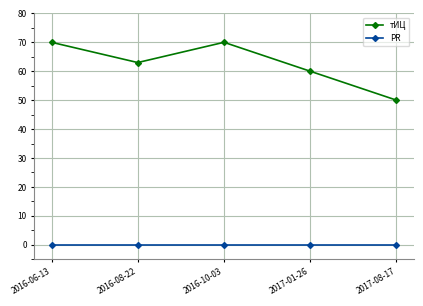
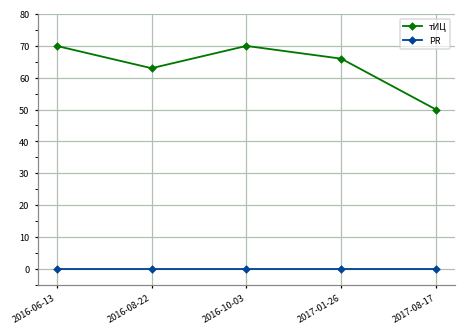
  {
    "тИЦ": {
      "2016-06-13": 70,
      "2016-08-22": 63,
      "2016-10-03": 70,
-     "2017-01-26": 60,
+     "2017-01-26": 66,
      "2017-08-17": 50
    },
    "PR": {
      "2016-06-13": 0,
      "2016-08-22": 0,
      "2016-10-03": 0,
      "2017-01-26": 0,
      "2017-08-17": 0
    }
  }
